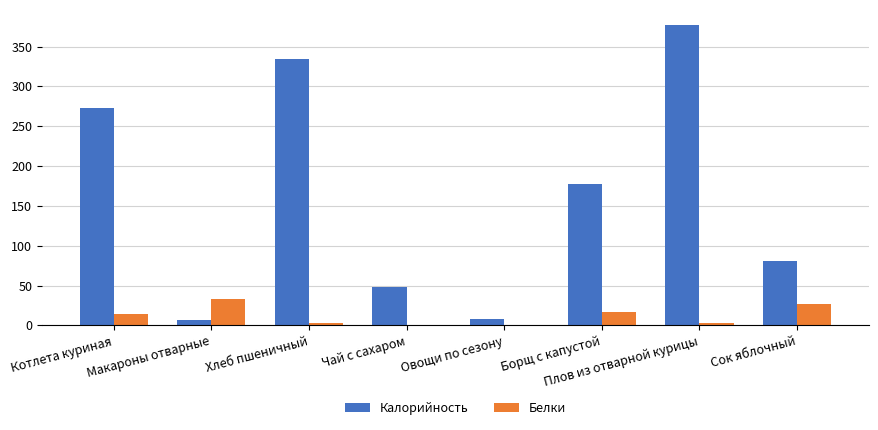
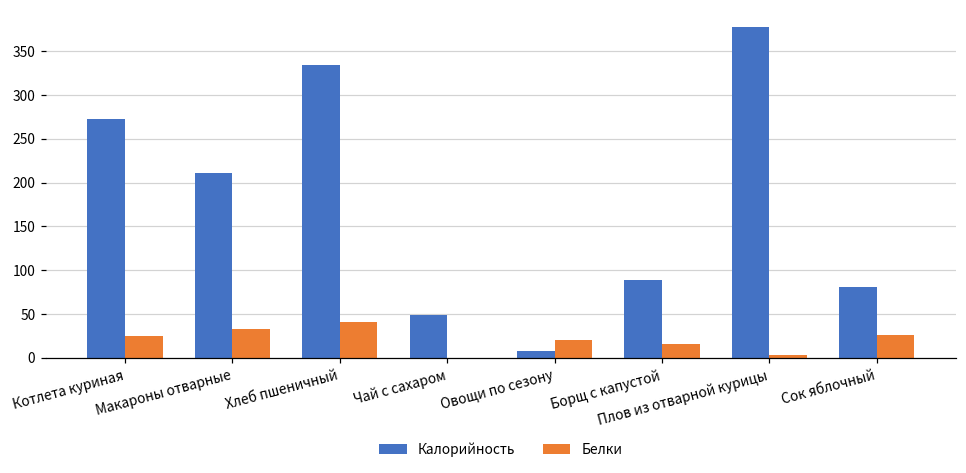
  {
    "Калорийность": {
      "Котлета куриная": 270,
-     "Макароны отварные": 10,
+     "Макароны отварные": 210,
      "Хлеб пшеничный": 330,
      "Чай с сахаром": 50,
      "Овощи по сезону": 10,
-     "Борщ с капустой": 180,
+     "Борщ с капустой": 90,
      "Плов из отварной курицы": 380,
      "Сок яблочный": 80
    },
    "Белки": {
-     "Котлета куриная": 10,
+     "Котлета куриная": 30,
      "Макароны отварные": 30,
-     "Хлеб пшеничный": 0,
-     "Овощи по сезону": 0,
+     "Хлеб пшеничный": 40,
+     "Овощи по сезону": 20,
      "Борщ с капустой": 20,
      "Плов из отварной курицы": 0,
      "Сок яблочный": 30
    }
  }
